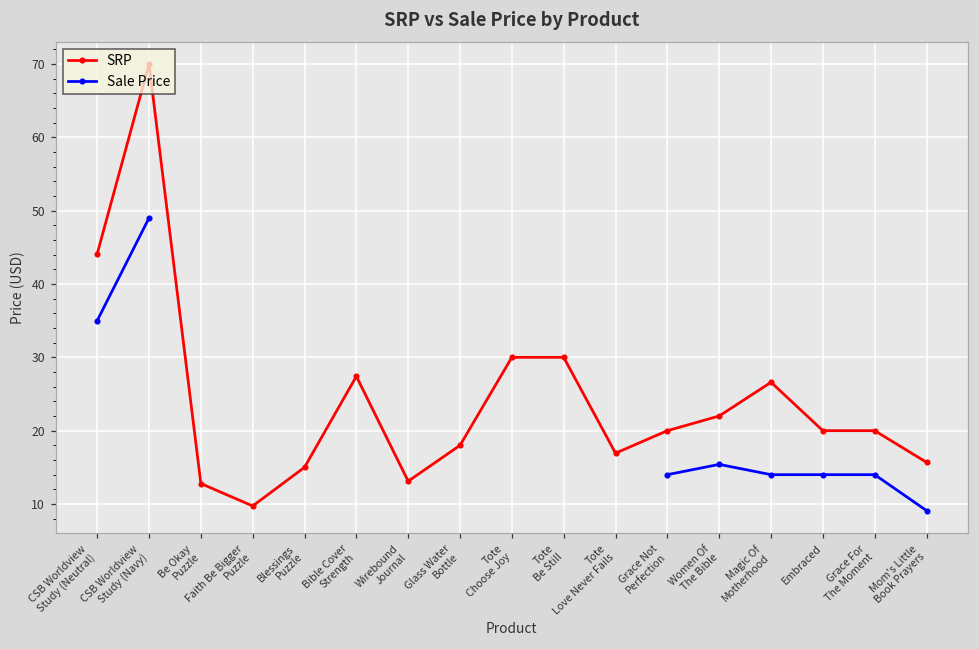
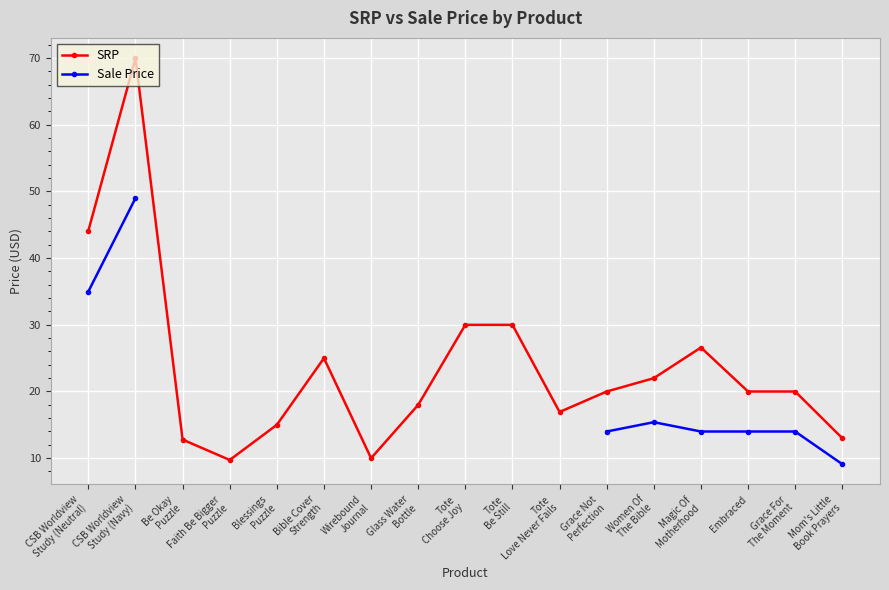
  {
    "SRP": {
      "CSB Worldview Study (Neutral)": 44,
      "Be Okay Puzzle": 13,
      "Faith Be Bigger Puzzle": 10,
      "Blessings Puzzle": 15,
-     "Bible Cover Strength": 27,
-     "Wirebound Journal": 13,
+     "Bible Cover Strength": 25,
+     "Wirebound Journal": 10,
      "Glass Water Bottle": 18,
      "Tote Choose Joy": 30,
      "Tote Be Still": 30,
      "Tote Love Never Fails": 17,
      "Grace Not Perfection": 20,
      "Women Of The Bible": 22,
      "Magic Of Motherhood": 27,
      "Embraced": 20,
      "Grace For The Moment": 20,
-     "Mom's Little Book Prayers": 16
+     "Mom's Little Book Prayers": 13
    },
    "Sale Price": {
      "CSB Worldview Study (Neutral)": 35,
      "CSB Worldview Study (Navy)": 49,
      "Grace Not Perfection": 14,
      "Women Of The Bible": 15,
      "Magic Of Motherhood": 14,
      "Embraced": 14,
      "Grace For The Moment": 14,
      "Mom's Little Book Prayers": 9
    }
  }
